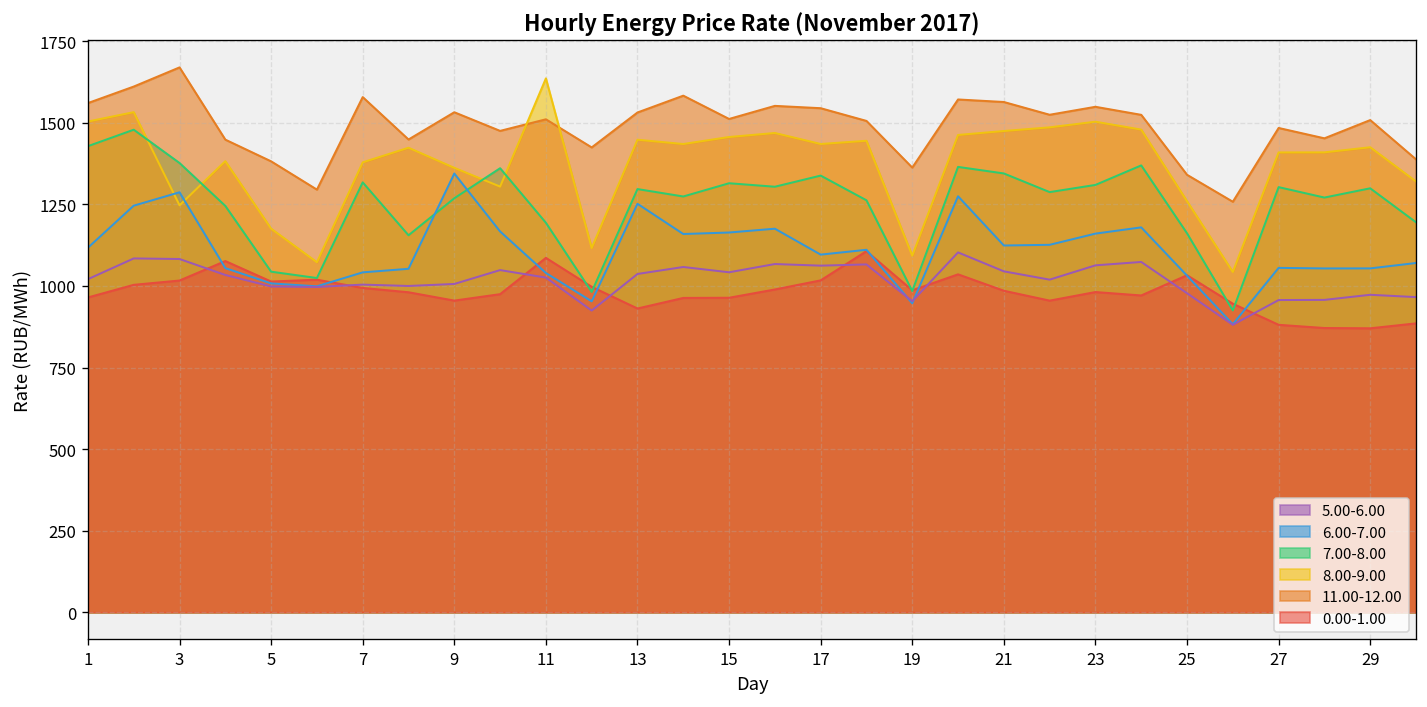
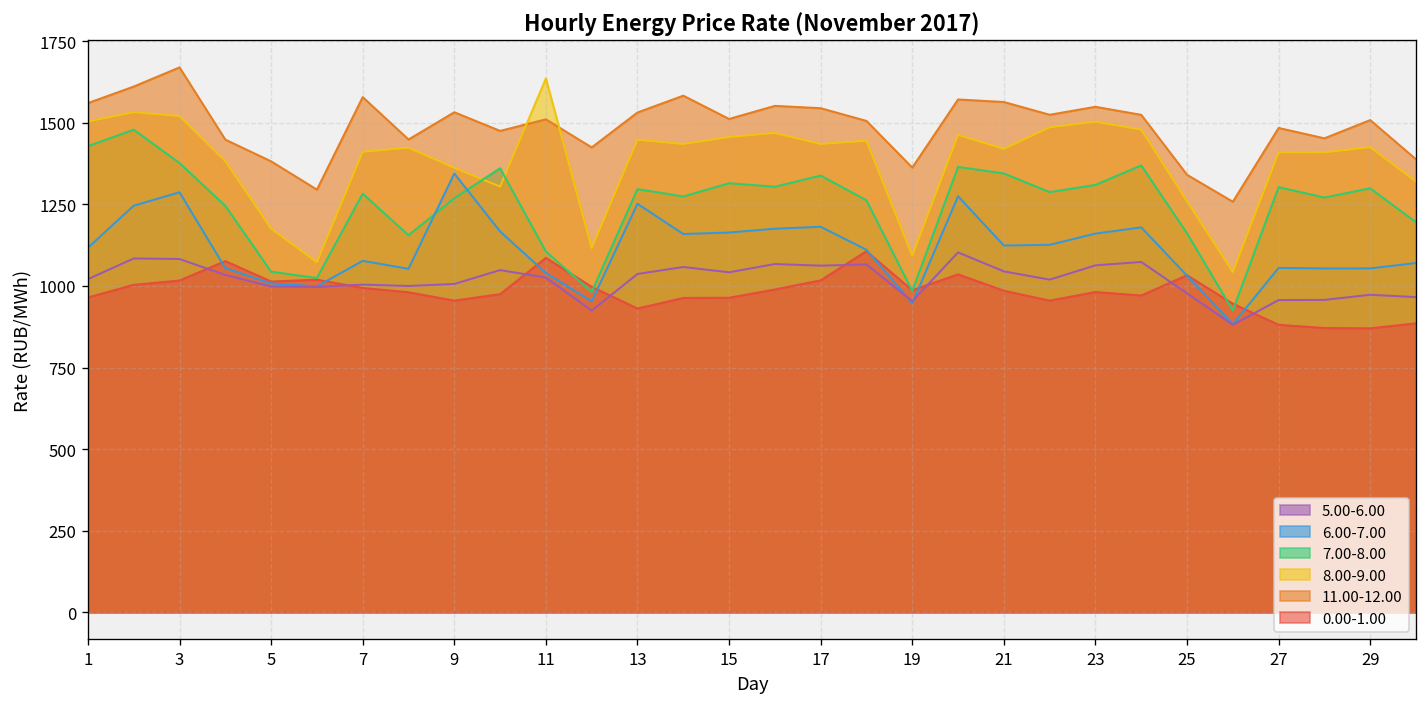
  {
    "5.00-6.00": {
      "1": 1020,
      "3": 1080,
      "5": 1000,
      "7": 1000,
      "9": 1010,
      "11": 1030,
      "13": 1040,
      "15": 1040,
      "17": 1060,
      "21": 1040,
      "23": 1060,
      "25": 980,
      "27": 960,
      "29": 970
    },
    "6.00-7.00": {
      "1": 1120,
      "3": 1290,
-     "7": 1040,
+     "7": 1080,
      "9": 1340,
      "11": 1040,
      "13": 1250,
      "15": 1160,
-     "17": 1100,
+     "17": 1180,
      "21": 1120,
      "23": 1160,
      "27": 1060,
      "29": 1050
    },
    "7.00-8.00": {
      "1": 1430,
      "3": 1380,
      "5": 1040,
-     "7": 1320,
+     "7": 1280,
      "9": 1270,
-     "11": 1190,
+     "11": 1110,
      "13": 1300,
      "15": 1310,
      "17": 1340,
      "21": 1340,
      "23": 1310,
      "25": 1160,
      "27": 1300,
      "29": 1300
    },
    "8.00-9.00": {
      "1": 1500,
-     "3": 1250,
+     "3": 1520,
      "5": 1180,
-     "7": 1380,
+     "7": 1410,
      "9": 1360,
      "11": 1640,
      "13": 1450,
      "15": 1460,
      "17": 1440,
      "19": 1090,
-     "21": 1470,
+     "21": 1420,
      "23": 1500,
      "25": 1260,
      "27": 1410,
      "29": 1430
    }
  }
